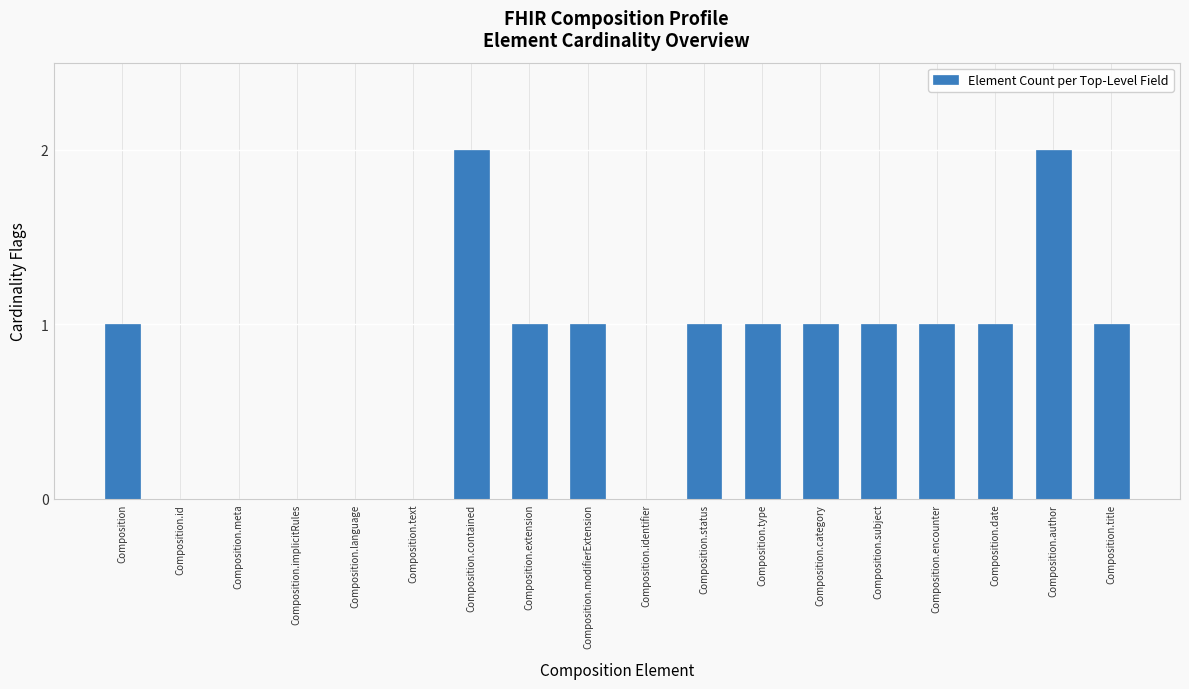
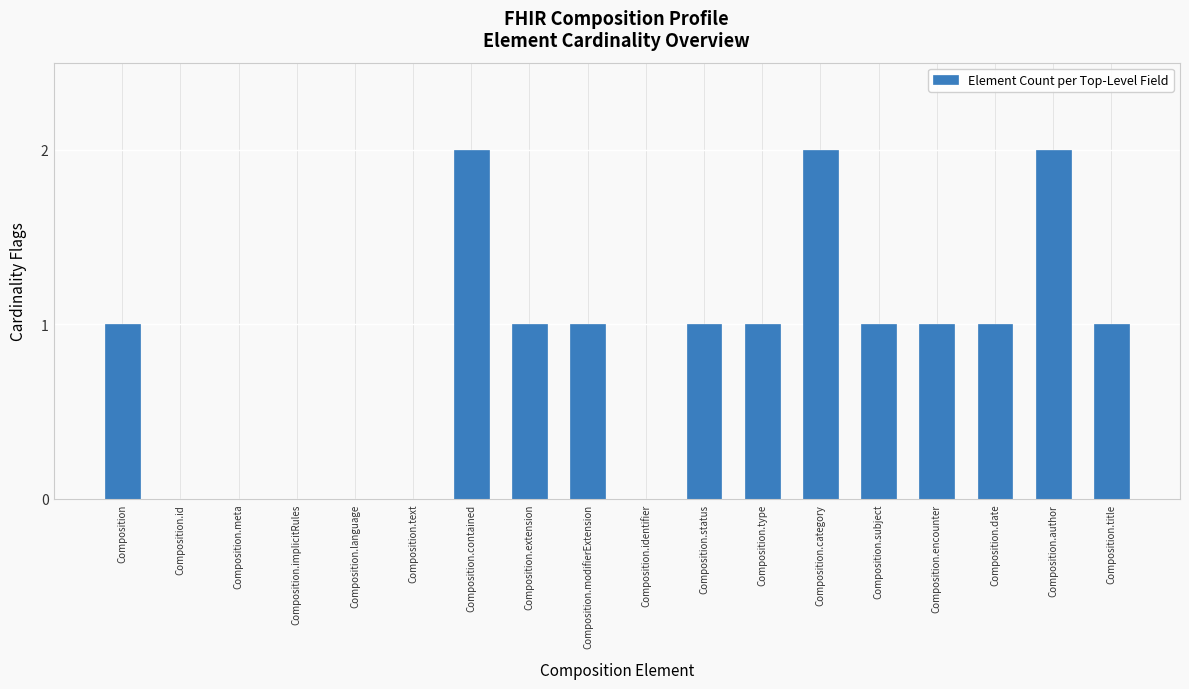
  {
    "Composition": 1,
    "Composition.id": 0,
    "Composition.meta": 0,
    "Composition.implicitRules": 0,
    "Composition.language": 0,
    "Composition.text": 0,
    "Composition.contained": 2,
    "Composition.extension": 1,
    "Composition.modifierExtension": 1,
    "Composition.identifier": 0,
    "Composition.status": 1,
    "Composition.type": 1,
-   "Composition.category": 1,
+   "Composition.category": 2,
    "Composition.subject": 1,
    "Composition.encounter": 1,
    "Composition.date": 1,
    "Composition.author": 2,
    "Composition.title": 1
  }
